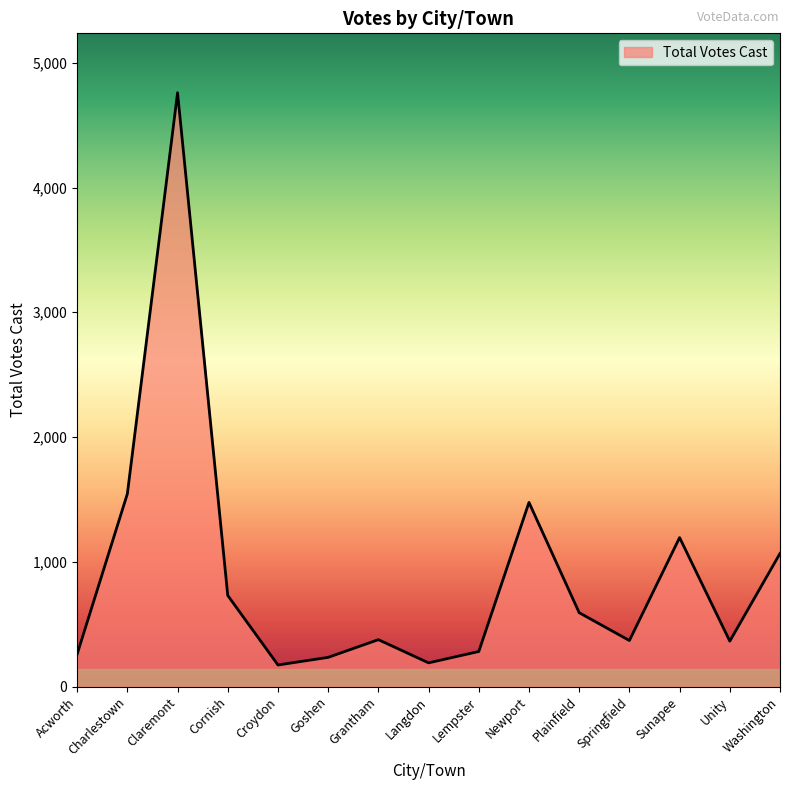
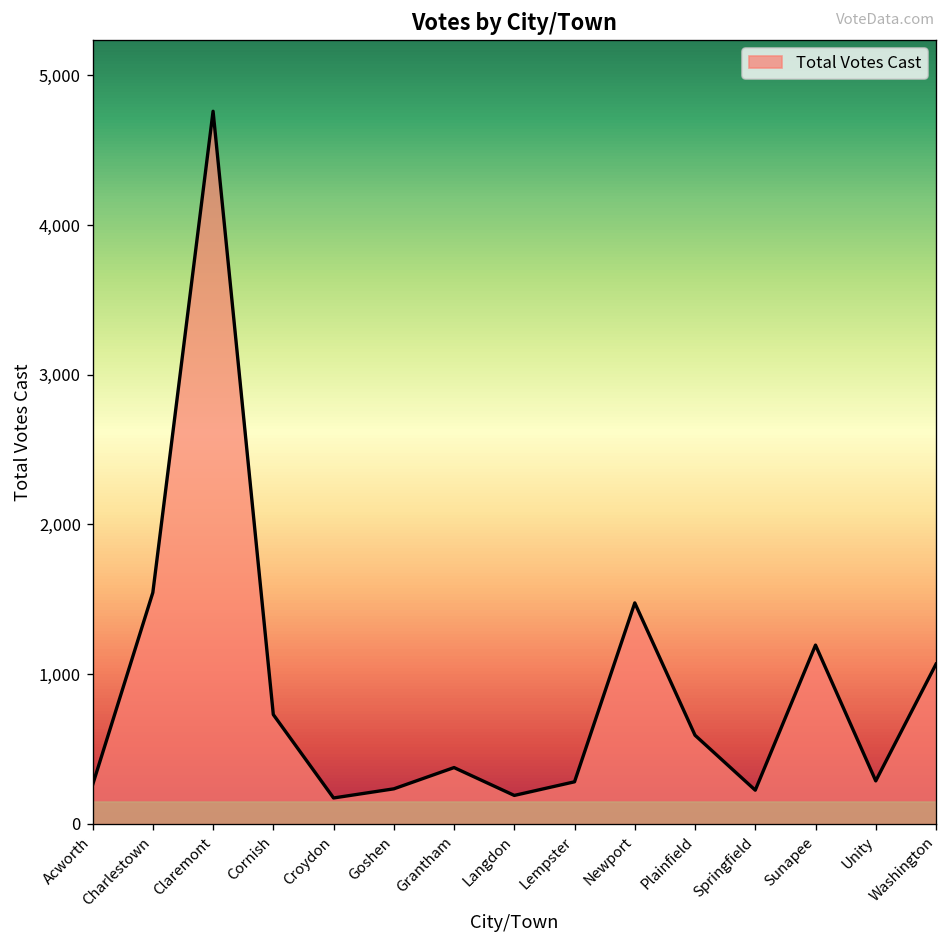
  {
    "Acworth": "260",
    "Charlestown": "1,550",
    "Claremont": "4,760",
    "Cornish": "730",
    "Croydon": "170",
    "Goshen": "230",
    "Grantham": "380",
    "Langdon": "190",
    "Lempster": "280",
    "Newport": "1,480",
    "Plainfield": "590",
-   "Springfield": "370",
+   "Springfield": "230",
    "Sunapee": "1,190",
-   "Unity": "360",
+   "Unity": "290",
    "Washington": "1,070"
  }
